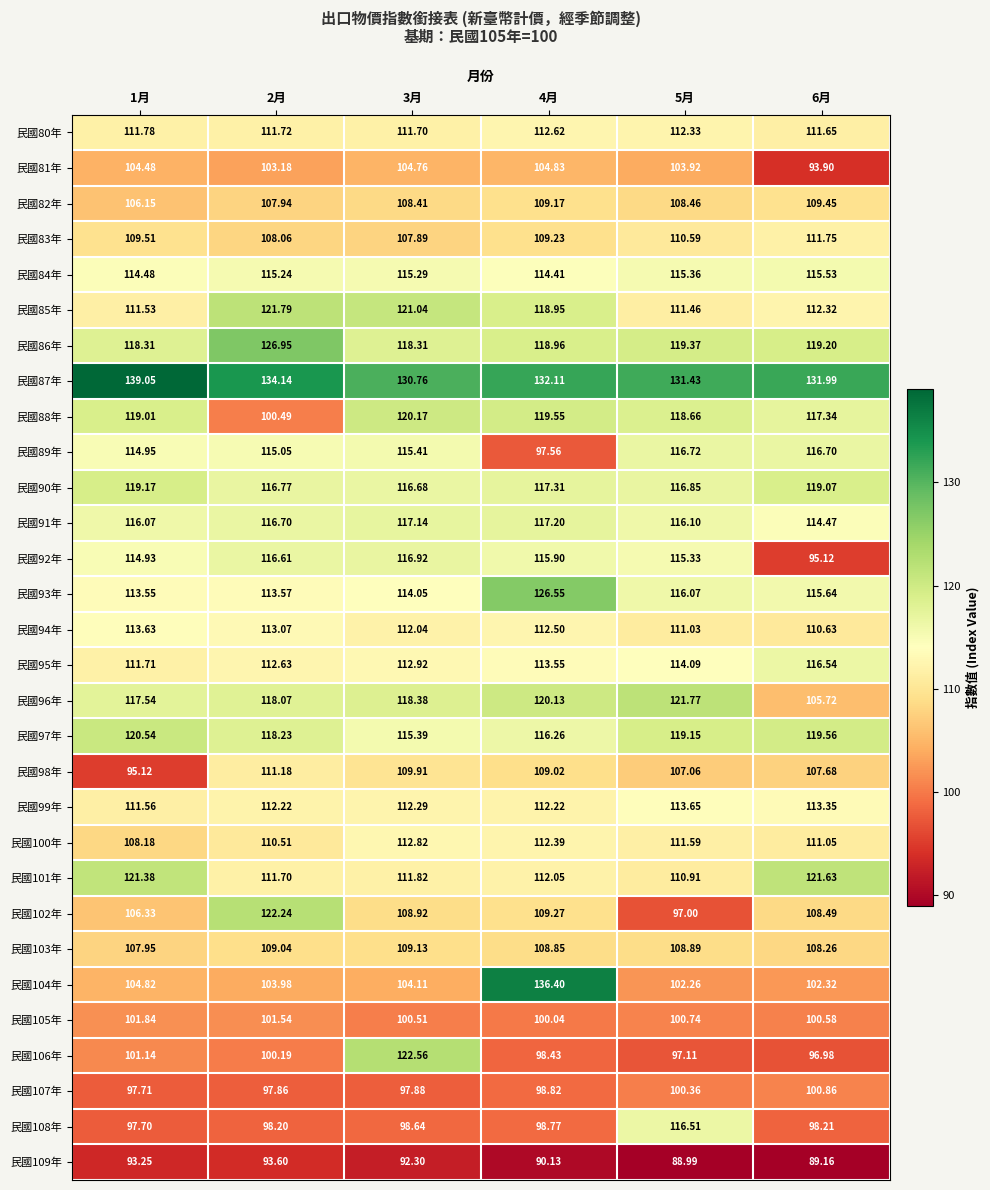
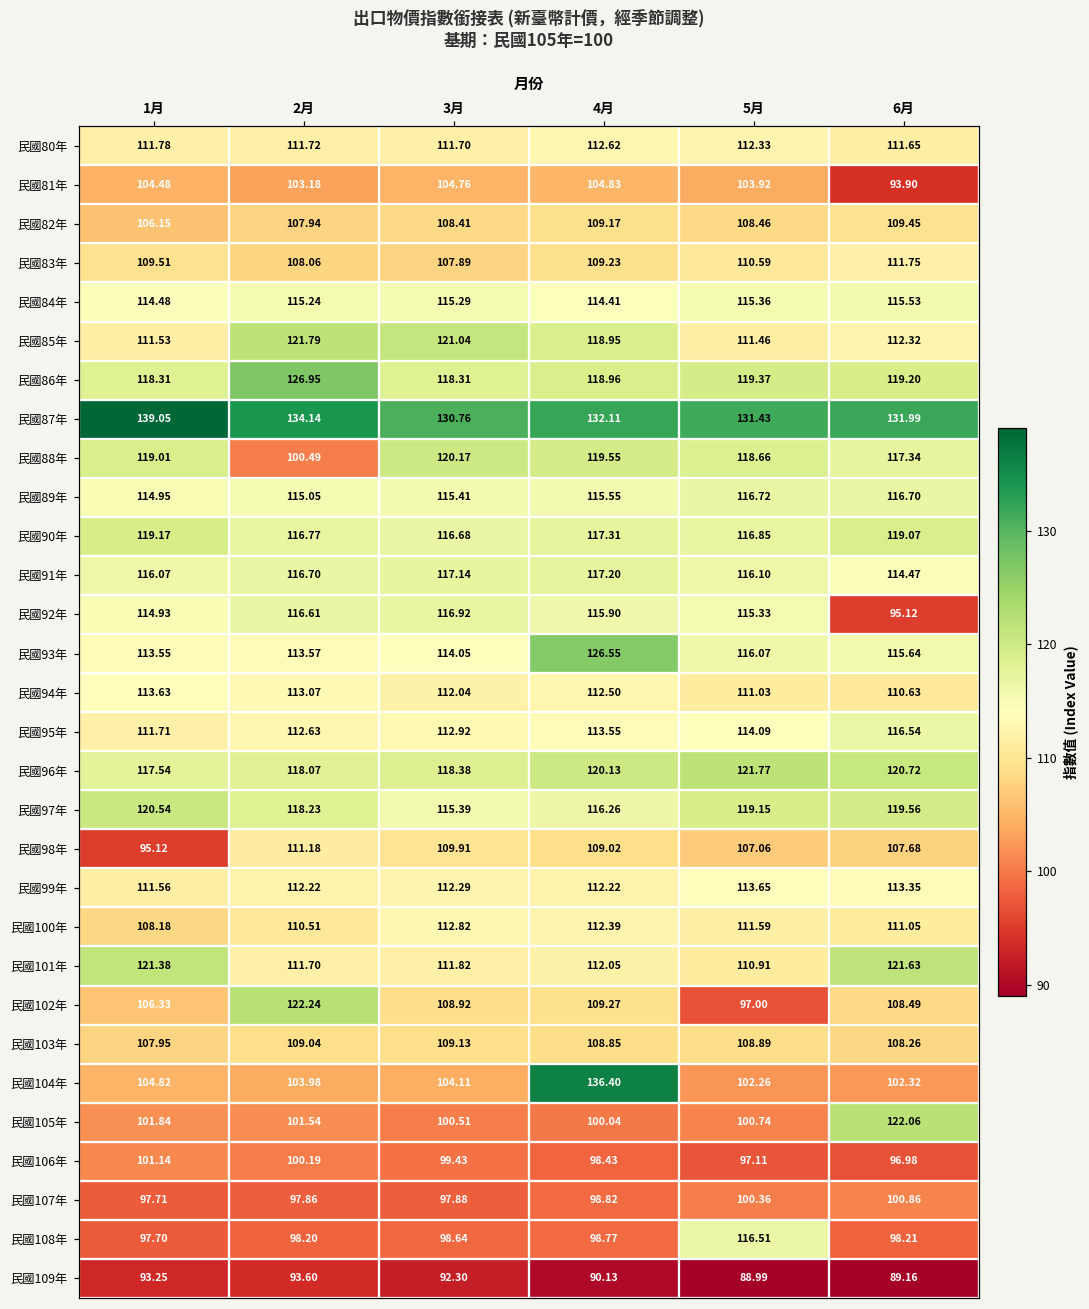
  {
    "民國80年": {
      "1月": 111.78,
      "2月": 111.72,
      "3月": 111.70,
      "4月": 112.62,
      "5月": 112.33,
      "6月": 111.65
    },
    "民國81年": {
      "1月": 104.48,
      "2月": 103.18,
      "3月": 104.76,
      "4月": 104.83,
      "5月": 103.92,
      "6月": 93.90
    },
    "民國82年": {
      "1月": 106.15,
      "2月": 107.94,
      "3月": 108.41,
      "4月": 109.17,
      "5月": 108.46,
      "6月": 109.45
    },
    "民國83年": {
      "1月": 109.51,
      "2月": 108.06,
      "3月": 107.89,
      "4月": 109.23,
      "5月": 110.59,
      "6月": 111.75
    },
    "民國84年": {
      "1月": 114.48,
      "2月": 115.24,
      "3月": 115.29,
      "4月": 114.41,
      "5月": 115.36,
      "6月": 115.53
    },
    "民國85年": {
      "1月": 111.53,
      "2月": 121.79,
      "3月": 121.04,
      "4月": 118.95,
      "5月": 111.46,
      "6月": 112.32
    },
    "民國86年": {
      "1月": 118.31,
      "2月": 126.95,
      "3月": 118.31,
      "4月": 118.96,
      "5月": 119.37,
      "6月": 119.20
    },
    "民國87年": {
      "1月": 139.05,
      "2月": 134.14,
      "3月": 130.76,
      "4月": 132.11,
      "5月": 131.43,
      "6月": 131.99
    },
    "民國88年": {
      "1月": 119.01,
      "2月": 100.49,
      "3月": 120.17,
      "4月": 119.55,
      "5月": 118.66,
      "6月": 117.34
    },
    "民國89年": {
      "1月": 114.95,
      "2月": 115.05,
      "3月": 115.41,
-     "4月": 97.56,
+     "4月": 115.55,
      "5月": 116.72,
      "6月": 116.70
    },
    "民國90年": {
      "1月": 119.17,
      "2月": 116.77,
      "3月": 116.68,
      "4月": 117.31,
      "5月": 116.85,
      "6月": 119.07
    },
    "民國91年": {
      "1月": 116.07,
      "2月": 116.70,
      "3月": 117.14,
      "4月": 117.20,
      "5月": 116.10,
      "6月": 114.47
    },
    "民國92年": {
      "1月": 114.93,
      "2月": 116.61,
      "3月": 116.92,
      "4月": 115.90,
      "5月": 115.33,
      "6月": 95.12
    },
    "民國93年": {
      "1月": 113.55,
      "2月": 113.57,
      "3月": 114.05,
      "4月": 126.55,
      "5月": 116.07,
      "6月": 115.64
    },
    "民國94年": {
      "1月": 113.63,
      "2月": 113.07,
      "3月": 112.04,
      "4月": 112.50,
      "5月": 111.03,
      "6月": 110.63
    },
    "民國95年": {
      "1月": 111.71,
      "2月": 112.63,
      "3月": 112.92,
      "4月": 113.55,
      "5月": 114.09,
      "6月": 116.54
    },
    "民國96年": {
      "1月": 117.54,
      "2月": 118.07,
      "3月": 118.38,
      "4月": 120.13,
      "5月": 121.77,
-     "6月": 105.72
+     "6月": 120.72
    },
    "民國97年": {
      "1月": 120.54,
      "2月": 118.23,
      "3月": 115.39,
      "4月": 116.26,
      "5月": 119.15,
      "6月": 119.56
    },
    "民國98年": {
      "1月": 95.12,
      "2月": 111.18,
      "3月": 109.91,
      "4月": 109.02,
      "5月": 107.06,
      "6月": 107.68
    },
    "民國99年": {
      "1月": 111.56,
      "2月": 112.22,
      "3月": 112.29,
      "4月": 112.22,
      "5月": 113.65,
      "6月": 113.35
    },
    "民國100年": {
      "1月": 108.18,
      "2月": 110.51,
      "3月": 112.82,
      "4月": 112.39,
      "5月": 111.59,
      "6月": 111.05
    },
    "民國101年": {
      "1月": 121.38,
      "2月": 111.70,
      "3月": 111.82,
      "4月": 112.05,
      "5月": 110.91,
      "6月": 121.63
    },
    "民國102年": {
      "1月": 106.33,
      "2月": 122.24,
      "3月": 108.92,
      "4月": 109.27,
      "5月": 97.00,
      "6月": 108.49
    },
    "民國103年": {
      "1月": 107.95,
      "2月": 109.04,
      "3月": 109.13,
      "4月": 108.85,
      "5月": 108.89,
      "6月": 108.26
    },
    "民國104年": {
      "1月": 104.82,
      "2月": 103.98,
      "3月": 104.11,
      "4月": 136.40,
      "5月": 102.26,
      "6月": 102.32
    },
    "民國105年": {
      "1月": 101.84,
      "2月": 101.54,
      "3月": 100.51,
      "4月": 100.04,
      "5月": 100.74,
-     "6月": 100.58
+     "6月": 122.06
    },
    "民國106年": {
      "1月": 101.14,
      "2月": 100.19,
-     "3月": 122.56,
+     "3月": 99.43,
      "4月": 98.43,
      "5月": 97.11,
      "6月": 96.98
    },
    "民國107年": {
      "1月": 97.71,
      "2月": 97.86,
      "3月": 97.88,
      "4月": 98.82,
      "5月": 100.36,
      "6月": 100.86
    },
    "民國108年": {
      "1月": 97.70,
      "2月": 98.20,
      "3月": 98.64,
      "4月": 98.77,
      "5月": 116.51,
      "6月": 98.21
    },
    "民國109年": {
      "1月": 93.25,
      "2月": 93.60,
      "3月": 92.30,
      "4月": 90.13,
      "5月": 88.99,
      "6月": 89.16
    }
  }
